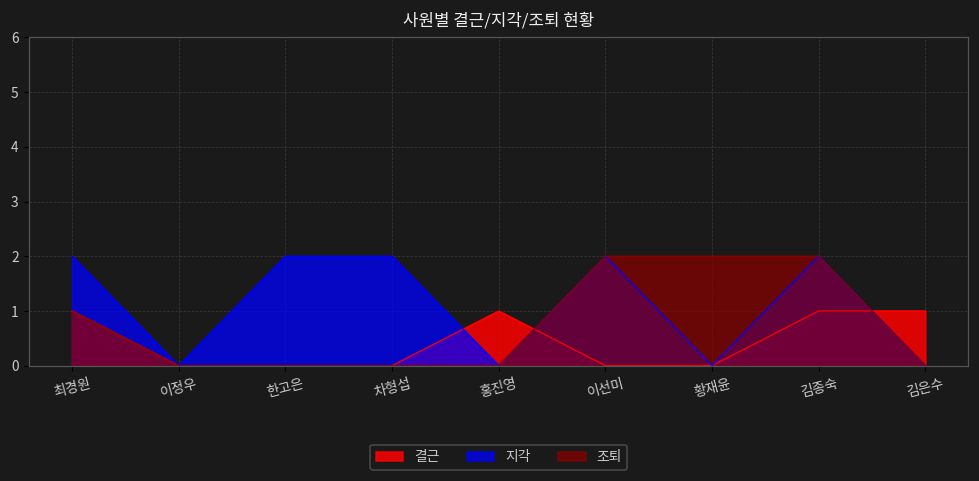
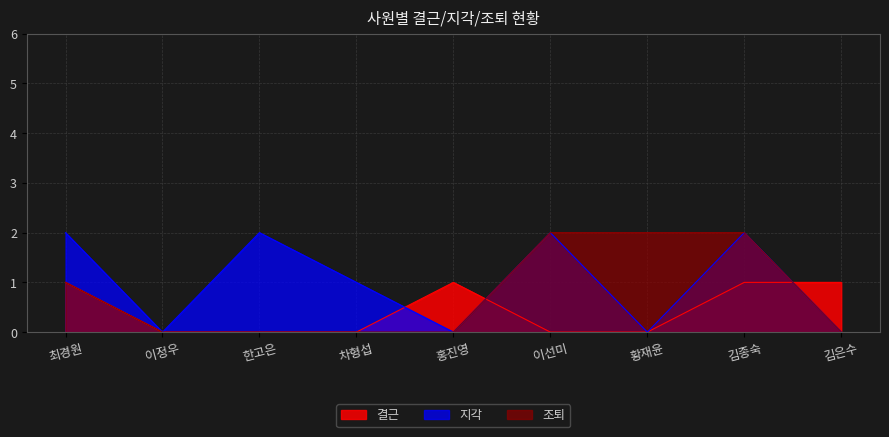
  {
    "결근": {
      "홍진영": 1,
      "이선미": 0,
      "김종숙": 1,
      "김은수": 1
    },
    "지각": {
      "최경원": 2,
      "한고은": 2,
-     "차형섭": 2
+     "차형섭": 1
    },
    "조퇴": {
      "황재윤": 2
    }
  }
